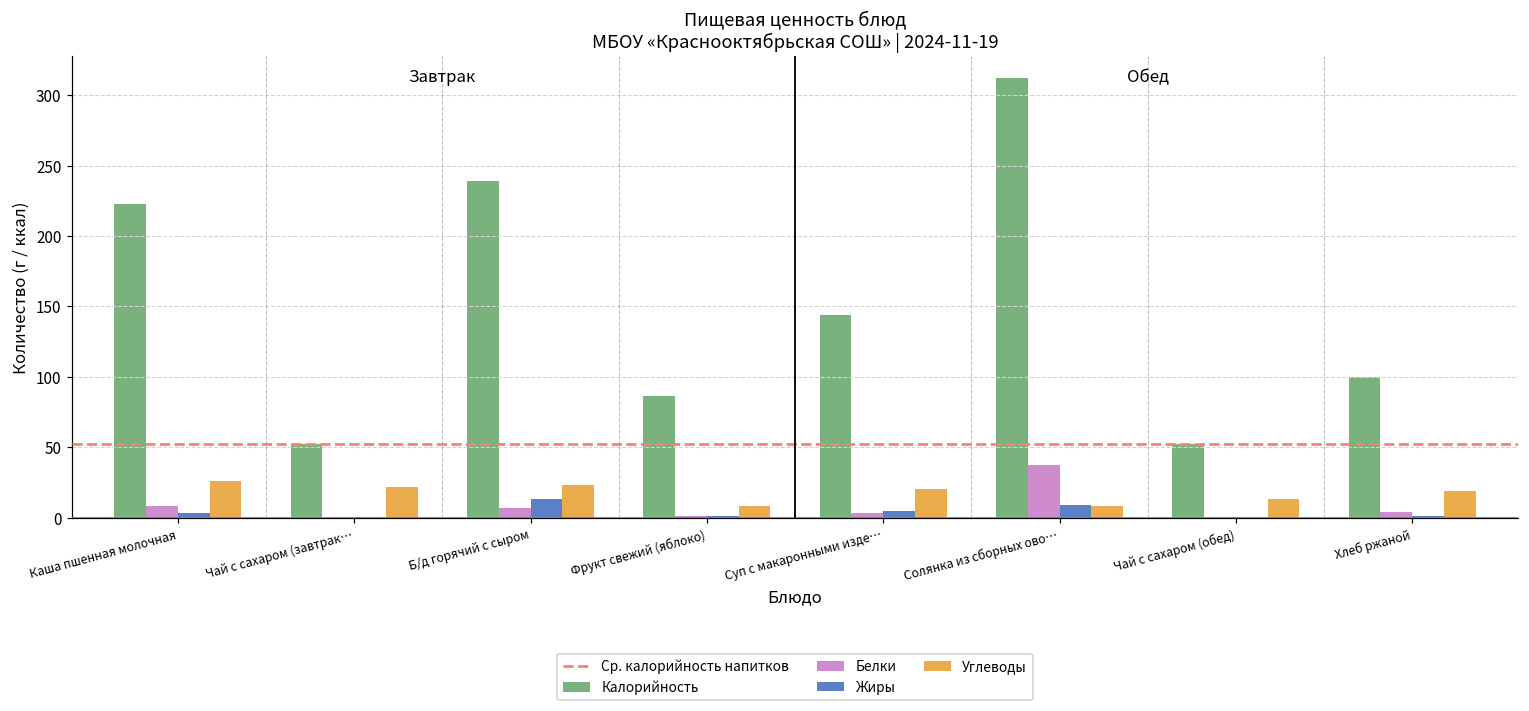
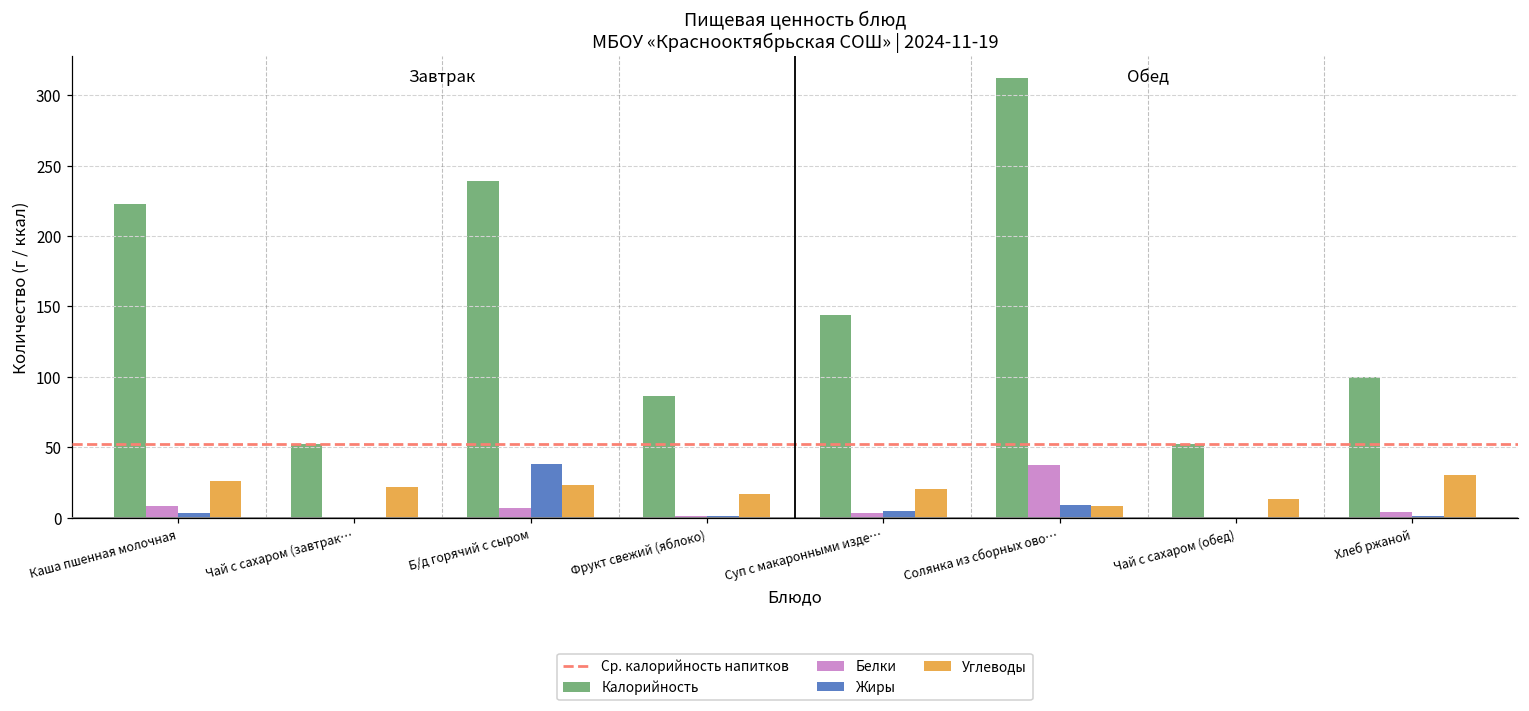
  {
    "Калорийность": {
      "Каша пшенная молочная": 223,
      "Чай с сахаром (завтрак…": 52,
      "Б/д горячий с сыром": 239,
      "Фрукт свежий (яблоко)": 86,
      "Суп с макаронными изде…": 144,
      "Солянка из сборных ово…": 312,
      "Чай с сахаром (обед)": 52,
      "Хлеб ржаной": 100
    },
    "Белки": {
      "Каша пшенная молочная": 8,
      "Чай с сахаром (завтрак…": 0,
      "Б/д горячий с сыром": 7,
      "Суп с макаронными изде…": 3,
      "Солянка из сборных ово…": 37,
      "Чай с сахаром (обед)": 0,
      "Хлеб ржаной": 4
    },
    "Жиры": {
      "Каша пшенная молочная": 3,
      "Чай с сахаром (завтрак…": 0,
-     "Б/д горячий с сыром": 13,
+     "Б/д горячий с сыром": 38,
      "Суп с макаронными изде…": 5,
      "Солянка из сборных ово…": 9,
      "Чай с сахаром (обед)": 0
    },
    "Углеводы": {
      "Каша пшенная молочная": 26,
      "Чай с сахаром (завтрак…": 22,
      "Б/д горячий с сыром": 23,
-     "Фрукт свежий (яблоко)": 8,
+     "Фрукт свежий (яблоко)": 17,
      "Суп с макаронными изде…": 20,
      "Солянка из сборных ово…": 8,
      "Чай с сахаром (обед)": 13,
-     "Хлеб ржаной": 19
+     "Хлеб ржаной": 30
    }
  }
